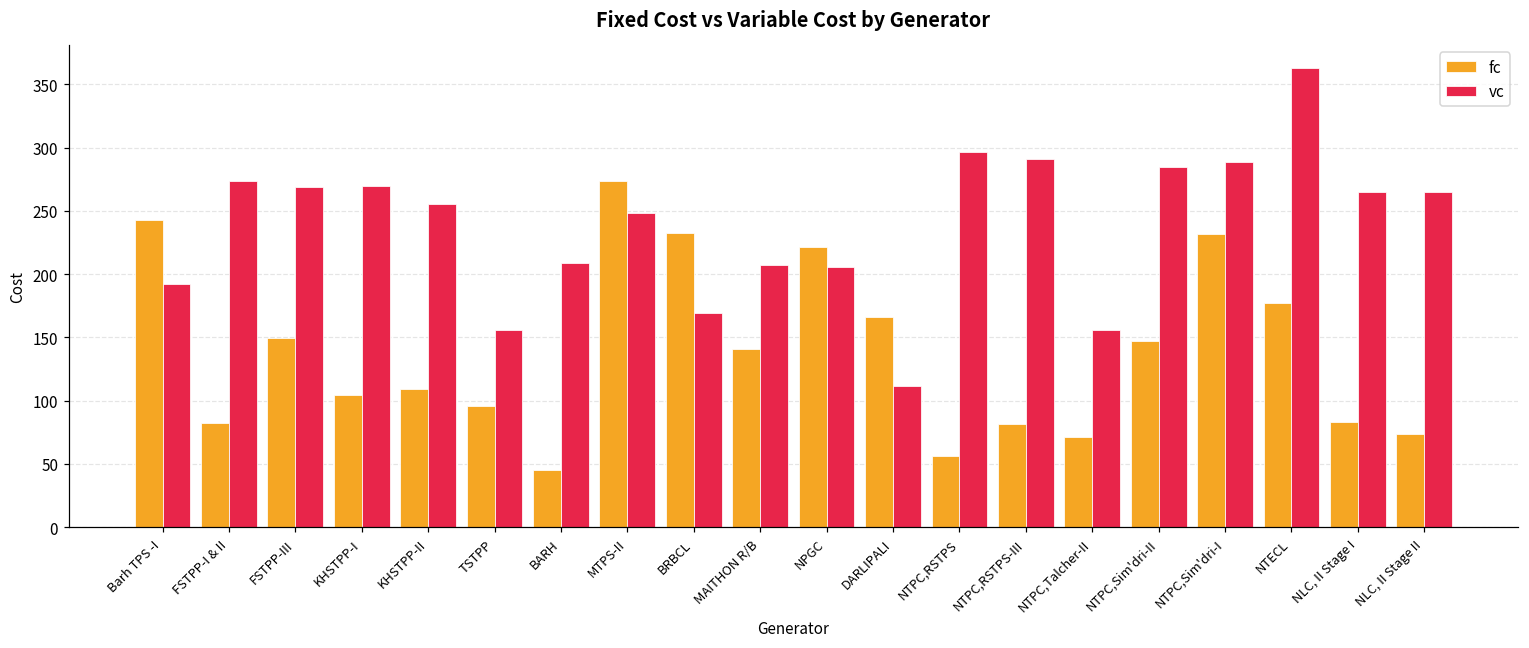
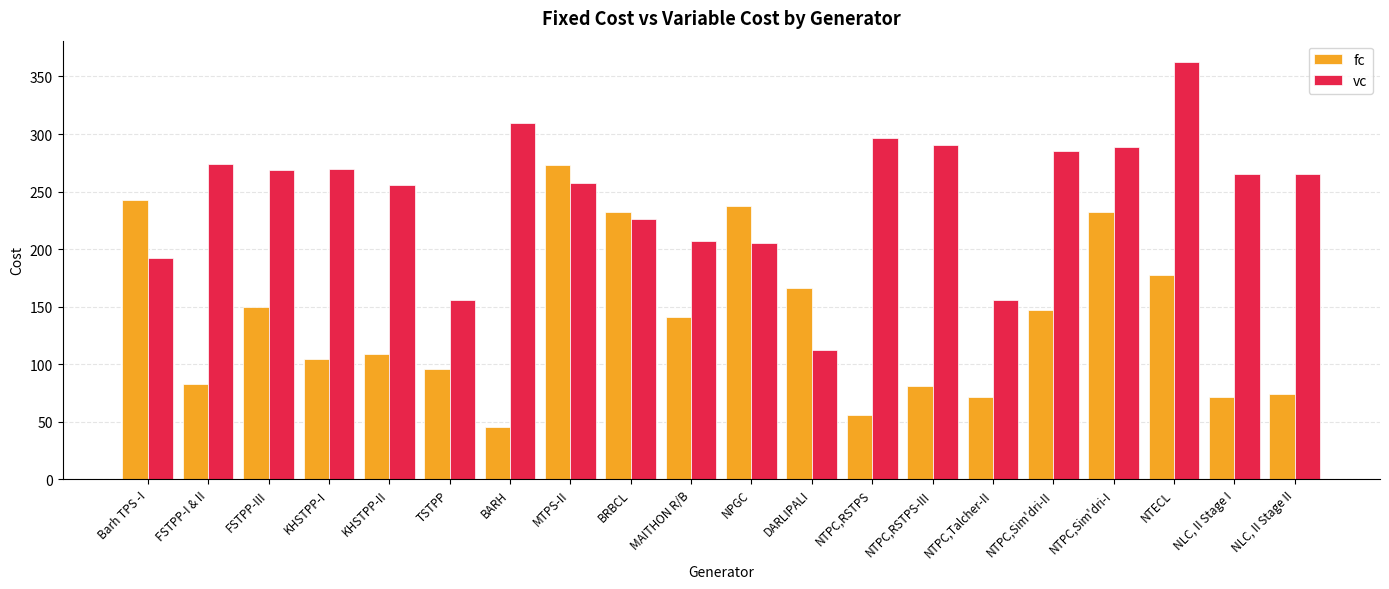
  {
    "fc": {
      "Barh TPS -I": 242,
      "FSTPP-I & II": 82,
      "FSTPP-III": 149,
      "KHSTPP-I": 105,
      "KHSTPP-II": 109,
      "TSTPP": 96,
      "BARH": 45,
      "MTPS-II": 273,
      "BRBCL": 233,
      "MAITHON R/B": 141,
-     "NPGC": 222,
+     "NPGC": 237,
      "DARLIPALI": 166,
      "NTPC,RSTPS": 56,
      "NTPC,RSTPS-III": 81,
      "NTPC,Talcher-II": 71,
      "NTPC,Sim'dri-II": 147,
      "NTPC,Sim'dri-I": 232,
      "NTECL": 178,
-     "NLC, II Stage I": 83,
+     "NLC, II Stage I": 71,
      "NLC, II Stage II": 74
    },
    "vc": {
      "Barh TPS -I": 192,
      "FSTPP-I & II": 274,
      "FSTPP-III": 269,
      "KHSTPP-I": 270,
      "KHSTPP-II": 256,
      "TSTPP": 156,
-     "BARH": 208,
-     "MTPS-II": 248,
-     "BRBCL": 169,
+     "BARH": 309,
+     "MTPS-II": 257,
+     "BRBCL": 226,
      "MAITHON R/B": 207,
      "NPGC": 205,
      "DARLIPALI": 112,
      "NTPC,RSTPS": 296,
      "NTPC,RSTPS-III": 291,
      "NTPC,Talcher-II": 156,
      "NTPC,Sim'dri-II": 285,
      "NTPC,Sim'dri-I": 289,
      "NTECL": 363,
      "NLC, II Stage I": 265,
      "NLC, II Stage II": 265
    }
  }
